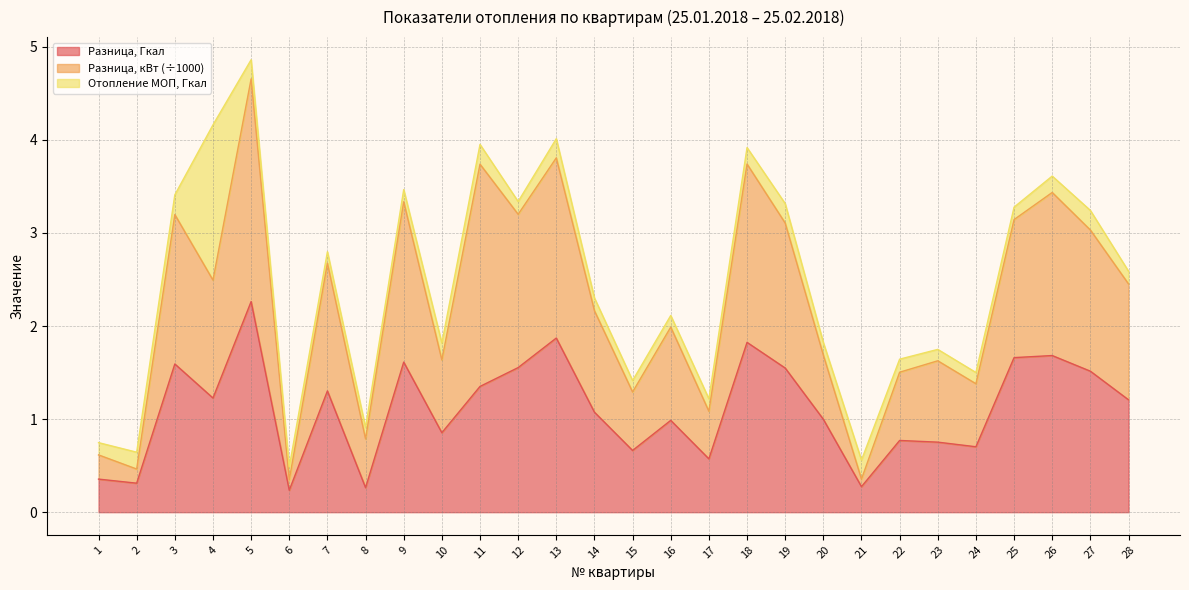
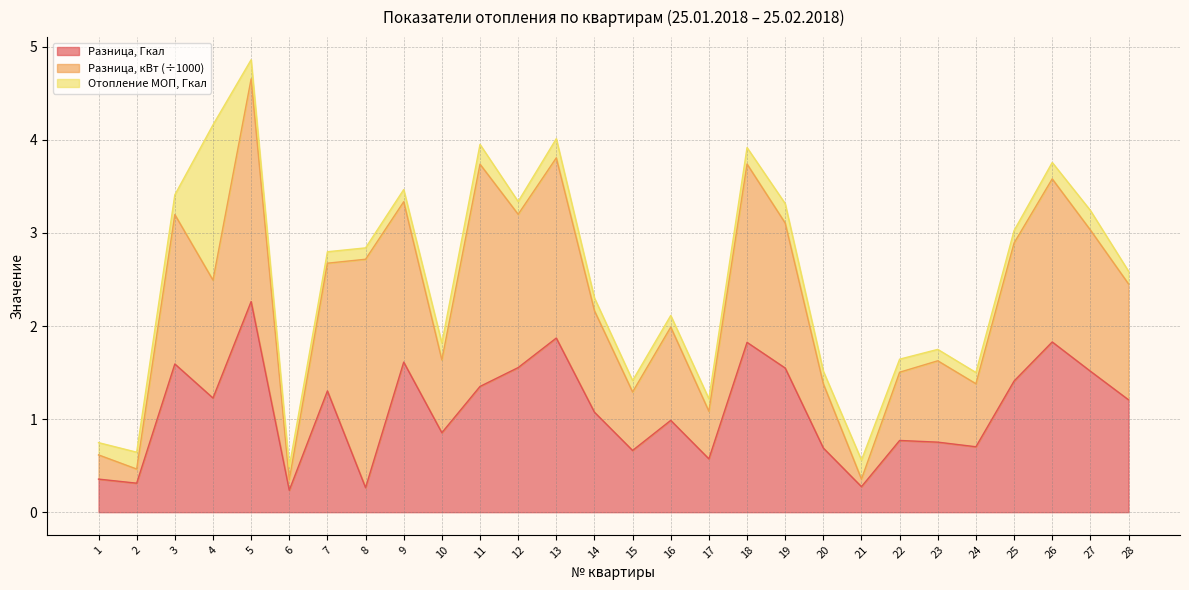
  {
    "Разница, Гкал": {
      "1": 0.4,
      "2": 0.3,
      "3": 1.6,
      "4": 1.2,
      "5": 2.3,
      "6": 0.2,
      "7": 1.3,
      "8": 0.3,
      "9": 1.6,
      "10": 0.9,
      "11": 1.4,
      "12": 1.6,
      "13": 1.9,
      "14": 1.1,
      "15": 0.7,
      "16": 1.0,
      "17": 0.6,
      "18": 1.8,
      "19": 1.5,
-     "20": 1.0,
+     "20": 0.7,
      "21": 0.3,
      "22": 0.8,
      "23": 0.8,
      "24": 0.7,
-     "25": 1.7,
-     "26": 1.7,
+     "25": 1.4,
+     "26": 1.8,
      "27": 1.5,
      "28": 1.2
    },
    "Разница, кВт (÷1000)": {
      "1": 0.3,
      "2": 0.2,
      "3": 1.6,
      "4": 1.3,
      "5": 2.4,
      "6": 0.1,
      "7": 1.4,
-     "8": 0.5,
+     "8": 2.5,
      "9": 1.7,
      "10": 0.8,
      "11": 2.4,
      "12": 1.6,
      "13": 1.9,
      "14": 1.1,
      "15": 0.6,
      "16": 1.0,
      "17": 0.5,
      "18": 1.9,
      "19": 1.6,
      "20": 0.7,
      "21": 0.1,
      "22": 0.7,
      "23": 0.9,
      "24": 0.7,
      "25": 1.5,
      "26": 1.8,
      "27": 1.5,
      "28": 1.2
    },
    "Отопление МОП, Гкал": {
      "1": 0.1,
      "2": 0.2,
      "3": 0.2,
      "4": 1.7,
      "5": 0.2,
      "6": 0.1,
      "7": 0.1,
      "8": 0.1,
      "9": 0.1,
      "10": 0.2,
      "11": 0.2,
      "12": 0.1,
      "13": 0.2,
      "14": 0.1,
      "15": 0.1,
      "16": 0.1,
      "17": 0.1,
      "18": 0.2,
      "19": 0.2,
      "20": 0.1,
      "21": 0.2,
      "22": 0.1,
      "23": 0.1,
      "24": 0.1,
      "25": 0.1,
      "26": 0.2,
      "27": 0.2,
      "28": 0.1
    }
  }
